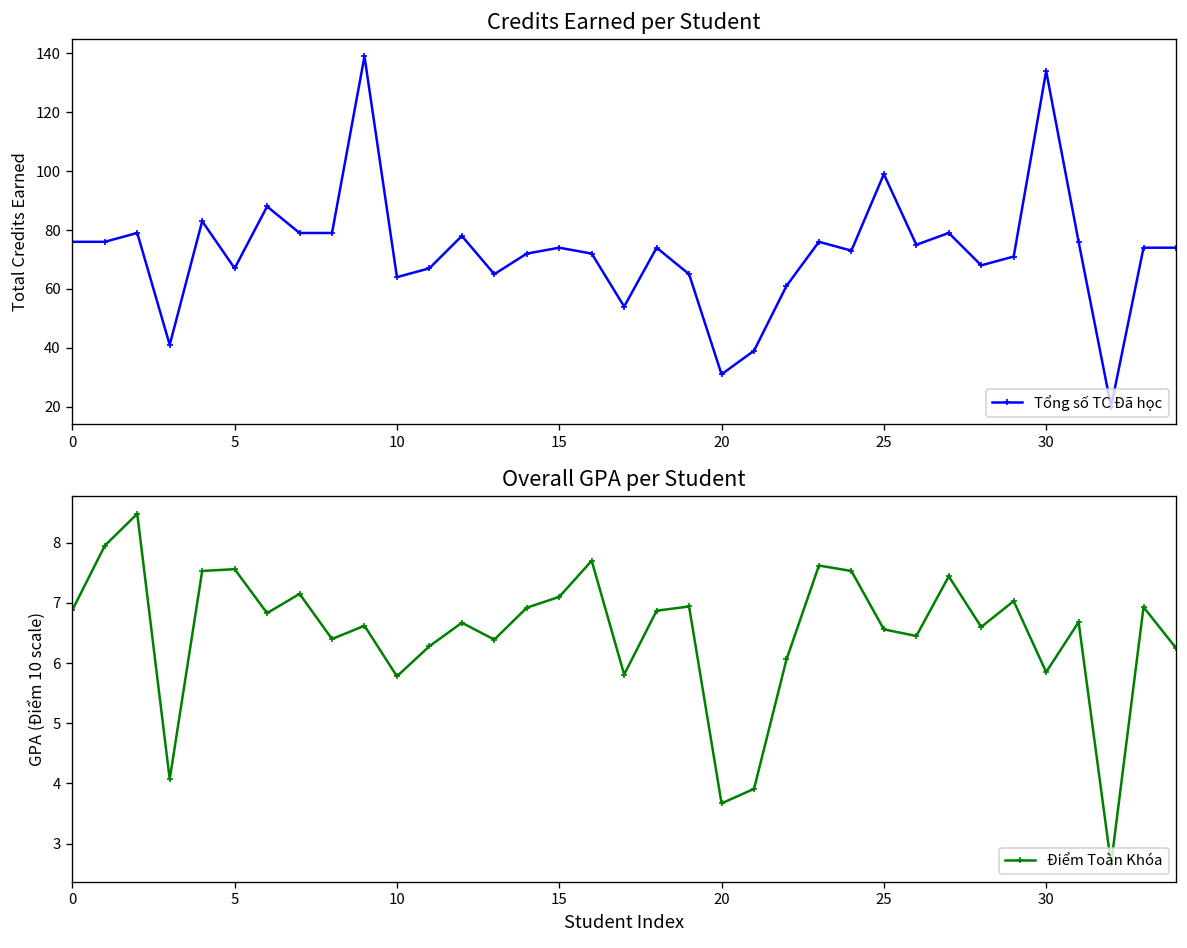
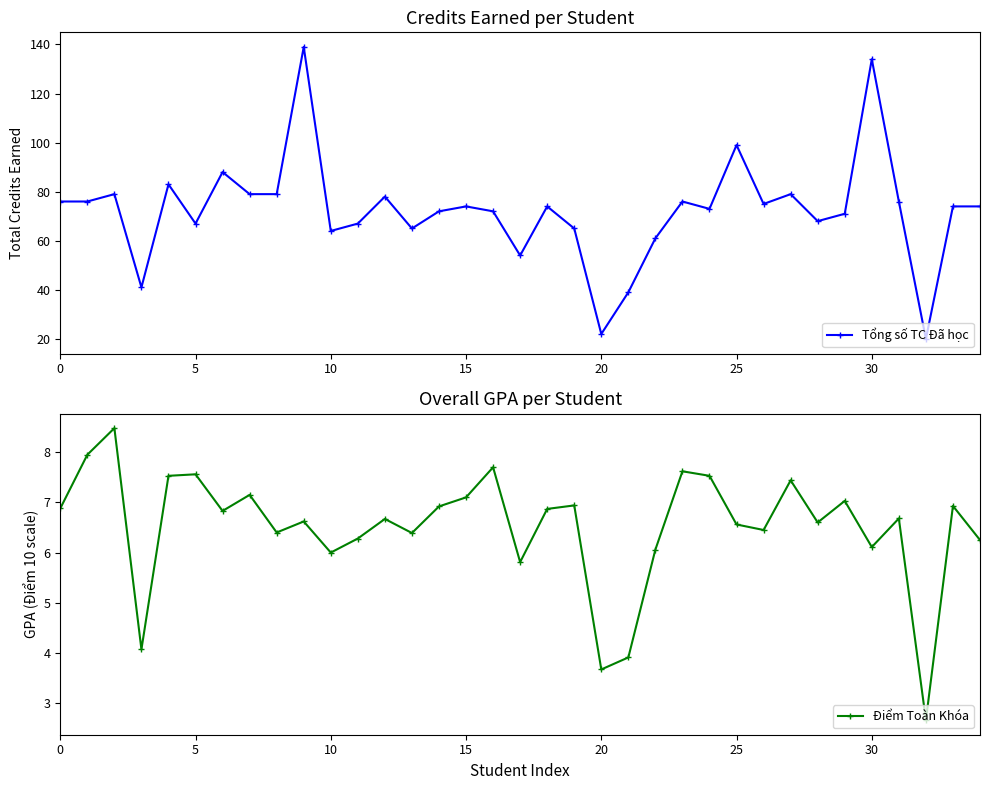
  {
    "Credits Earned per Student": {
      "0": 76,
      "5": 67,
      "10": 64,
      "15": 74,
-     "20": 31,
+     "20": 22,
      "25": 99,
      "30": 134
    },
    "Overall GPA per Student": {
      "0": 6.9,
      "5": 7.6,
-     "10": 5.8,
+     "10": 6.0,
      "15": 7.1,
      "20": 3.7,
      "25": 6.6,
-     "30": 5.9
+     "30": 6.1
    }
  }
